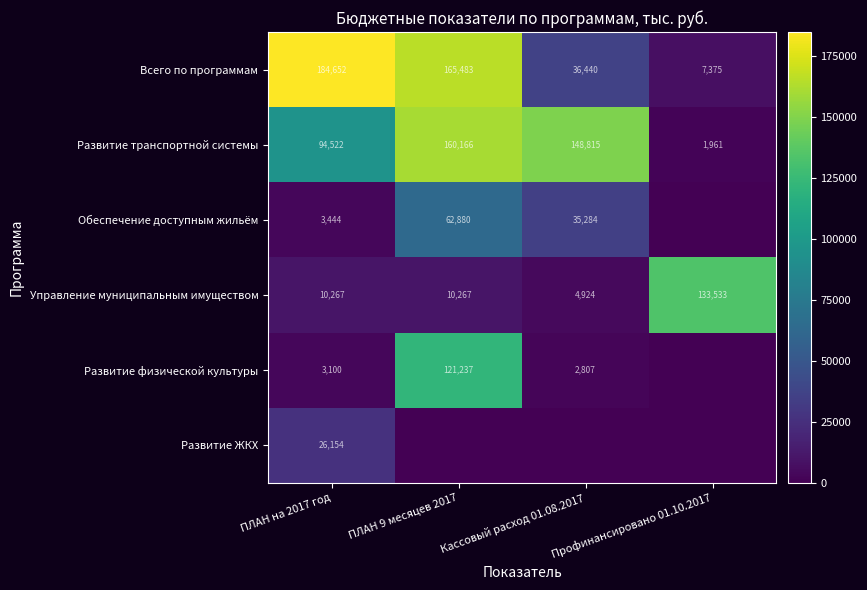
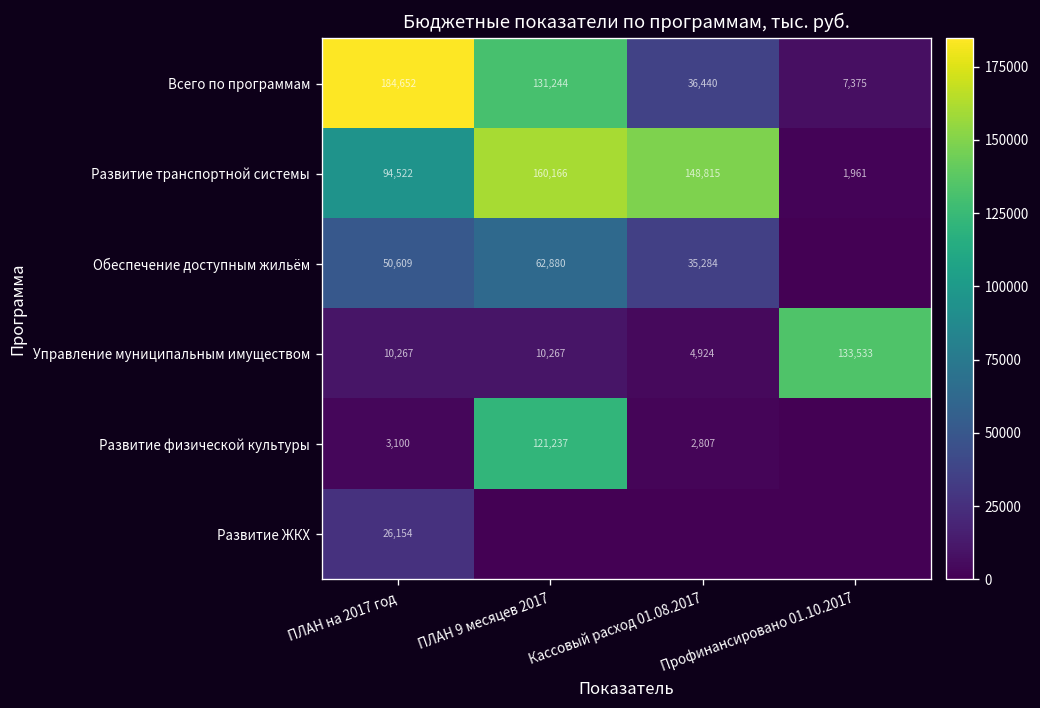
  {
    "Всего по программам": {
      "ПЛАН на 2017 год": "184,652",
-     "ПЛАН 9 месяцев 2017": "165,483",
+     "ПЛАН 9 месяцев 2017": "131,244",
      "Кассовый расход 01.08.2017": "36,440",
      "Профинансировано 01.10.2017": "7,375"
    },
    "Развитие транспортной системы": {
      "ПЛАН на 2017 год": "94,522",
      "ПЛАН 9 месяцев 2017": "160,166",
      "Кассовый расход 01.08.2017": "148,815",
      "Профинансировано 01.10.2017": "1,961"
    },
    "Обеспечение доступным жильём": {
-     "ПЛАН на 2017 год": "3,444",
+     "ПЛАН на 2017 год": "50,609",
      "ПЛАН 9 месяцев 2017": "62,880",
      "Кассовый расход 01.08.2017": "35,284"
    },
    "Управление муниципальным имуществом": {
      "ПЛАН на 2017 год": "10,267",
      "ПЛАН 9 месяцев 2017": "10,267",
      "Кассовый расход 01.08.2017": "4,924",
      "Профинансировано 01.10.2017": "133,533"
    },
    "Развитие физической культуры": {
      "ПЛАН на 2017 год": "3,100",
      "ПЛАН 9 месяцев 2017": "121,237",
      "Кассовый расход 01.08.2017": "2,807"
    },
    "Развитие ЖКХ": {
      "ПЛАН на 2017 год": "26,154"
    }
  }
